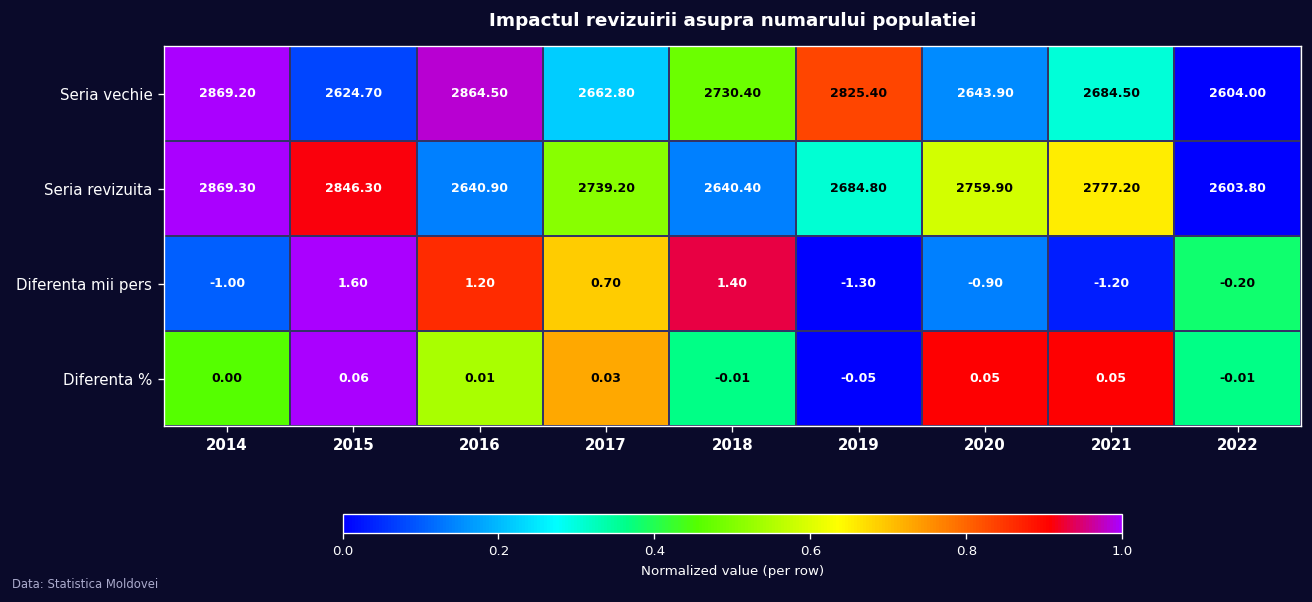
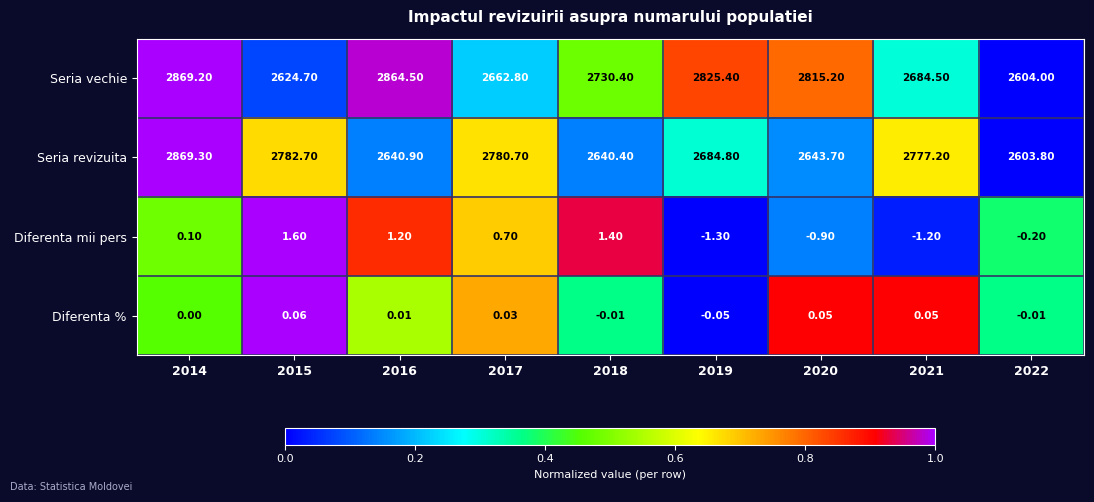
  {
    "Seria vechie": {
      "2014": 2869.20,
      "2015": 2624.70,
      "2016": 2864.50,
      "2017": 2662.80,
      "2018": 2730.40,
      "2019": 2825.40,
-     "2020": 2643.90,
+     "2020": 2815.20,
      "2021": 2684.50,
      "2022": 2604.00
    },
    "Seria revizuita": {
      "2014": 2869.30,
-     "2015": 2846.30,
+     "2015": 2782.70,
      "2016": 2640.90,
-     "2017": 2739.20,
+     "2017": 2780.70,
      "2018": 2640.40,
      "2019": 2684.80,
-     "2020": 2759.90,
+     "2020": 2643.70,
      "2021": 2777.20,
      "2022": 2603.80
    },
    "Diferenta mii pers": {
-     "2014": -1.00,
+     "2014": 0.10,
      "2015": 1.60,
      "2016": 1.20,
      "2017": 0.70,
      "2018": 1.40,
      "2019": -1.30,
      "2020": -0.90,
      "2021": -1.20,
      "2022": -0.20
    },
    "Diferenta %": {
      "2014": 0.00,
      "2015": 0.06,
      "2016": 0.01,
      "2017": 0.03,
      "2018": -0.01,
      "2019": -0.05,
      "2020": 0.05,
      "2021": 0.05,
      "2022": -0.01
    }
  }
